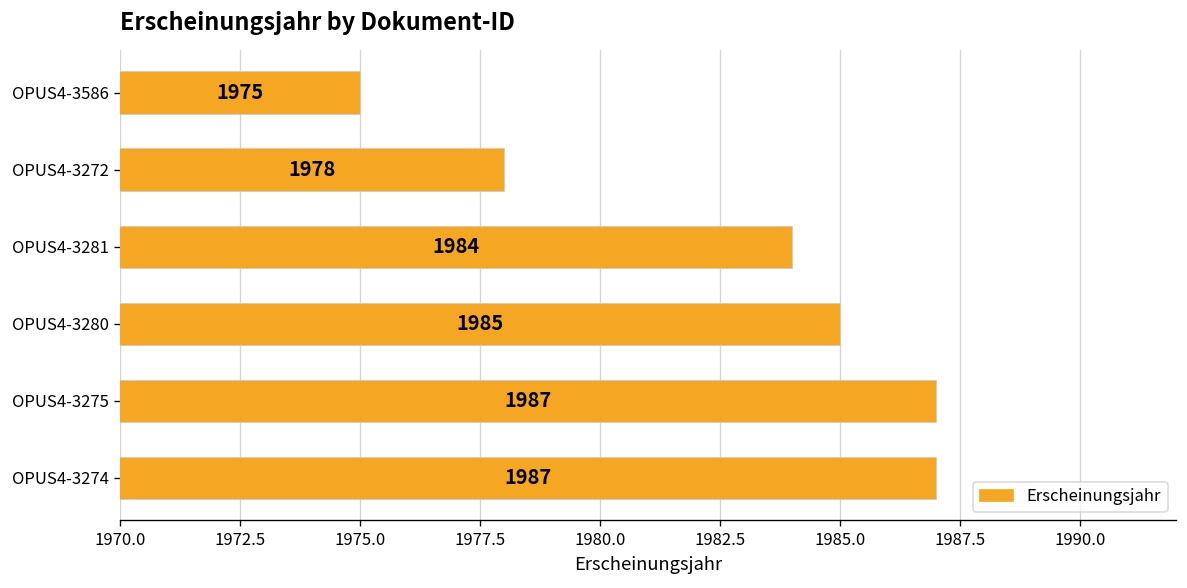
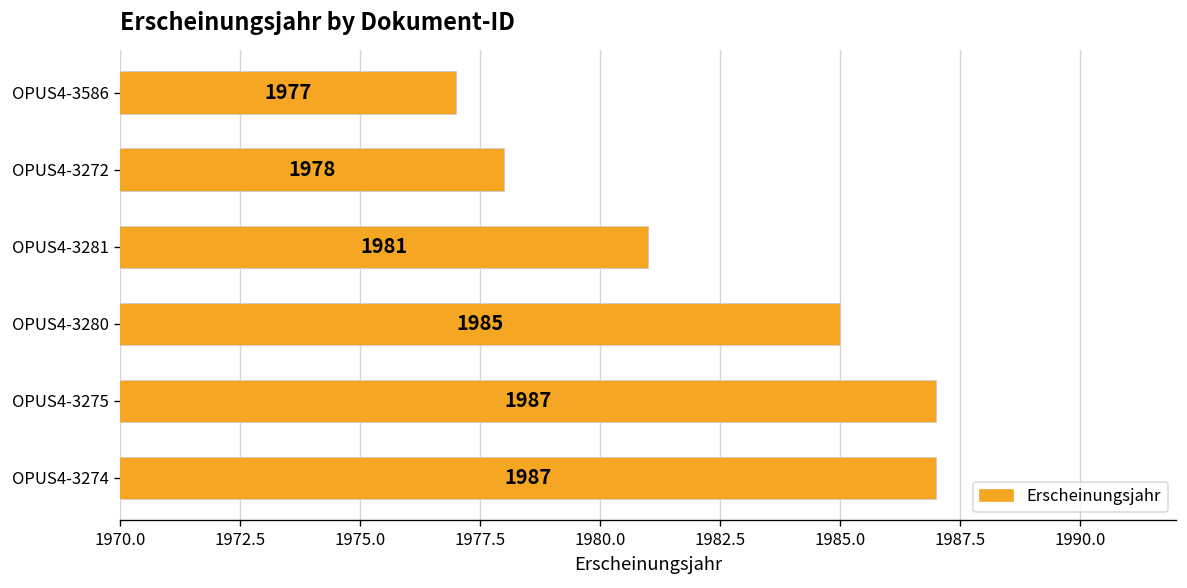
  {
-   "OPUS4-3586": 1975,
+   "OPUS4-3586": 1977,
    "OPUS4-3272": 1978,
-   "OPUS4-3281": 1984,
+   "OPUS4-3281": 1981,
    "OPUS4-3280": 1985,
    "OPUS4-3275": 1987,
    "OPUS4-3274": 1987
  }
